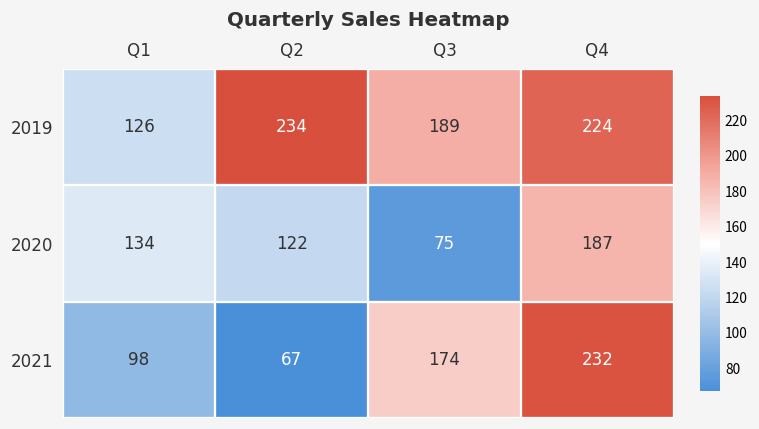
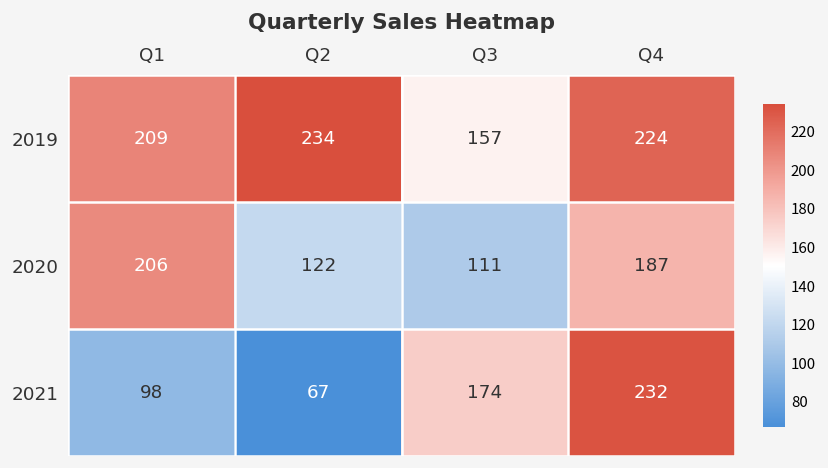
  {
    "2019": {
-     "Q1": 126,
+     "Q1": 209,
      "Q2": 234,
-     "Q3": 189,
+     "Q3": 157,
      "Q4": 224
    },
    "2020": {
-     "Q1": 134,
+     "Q1": 206,
      "Q2": 122,
-     "Q3": 75,
+     "Q3": 111,
      "Q4": 187
    },
    "2021": {
      "Q1": 98,
      "Q2": 67,
      "Q3": 174,
      "Q4": 232
    }
  }
